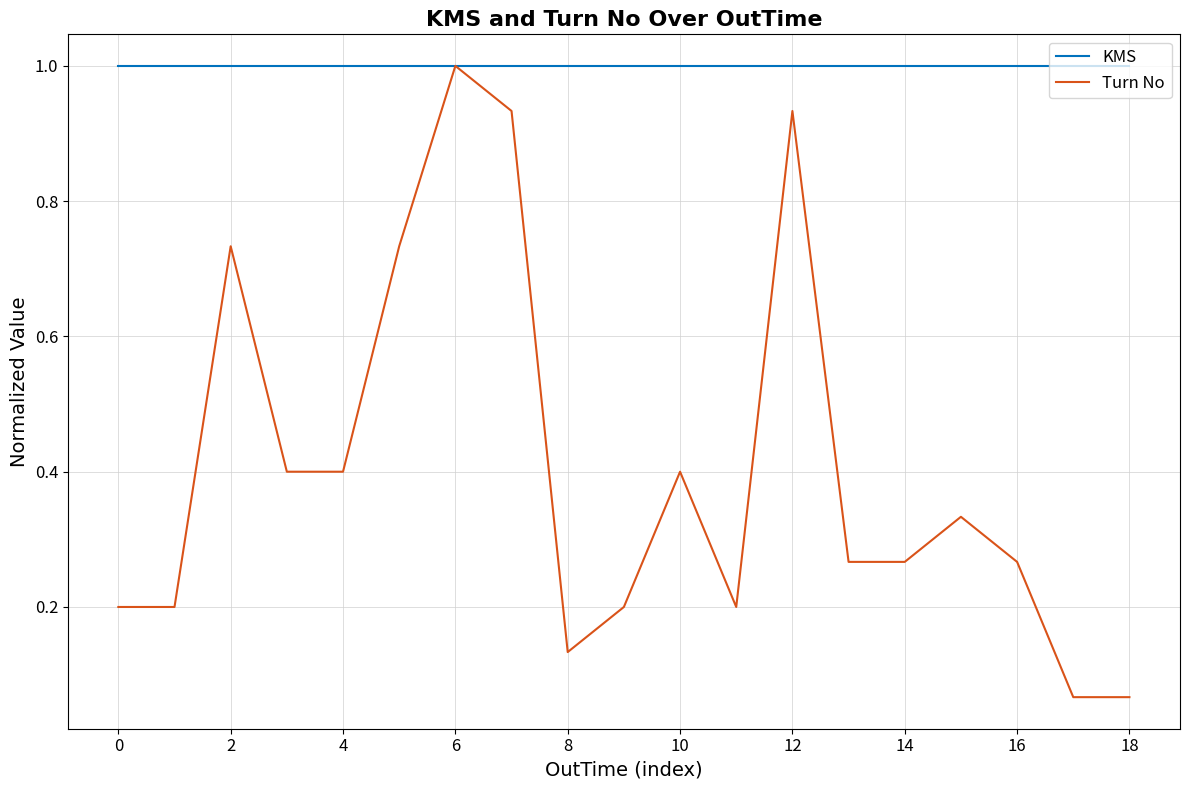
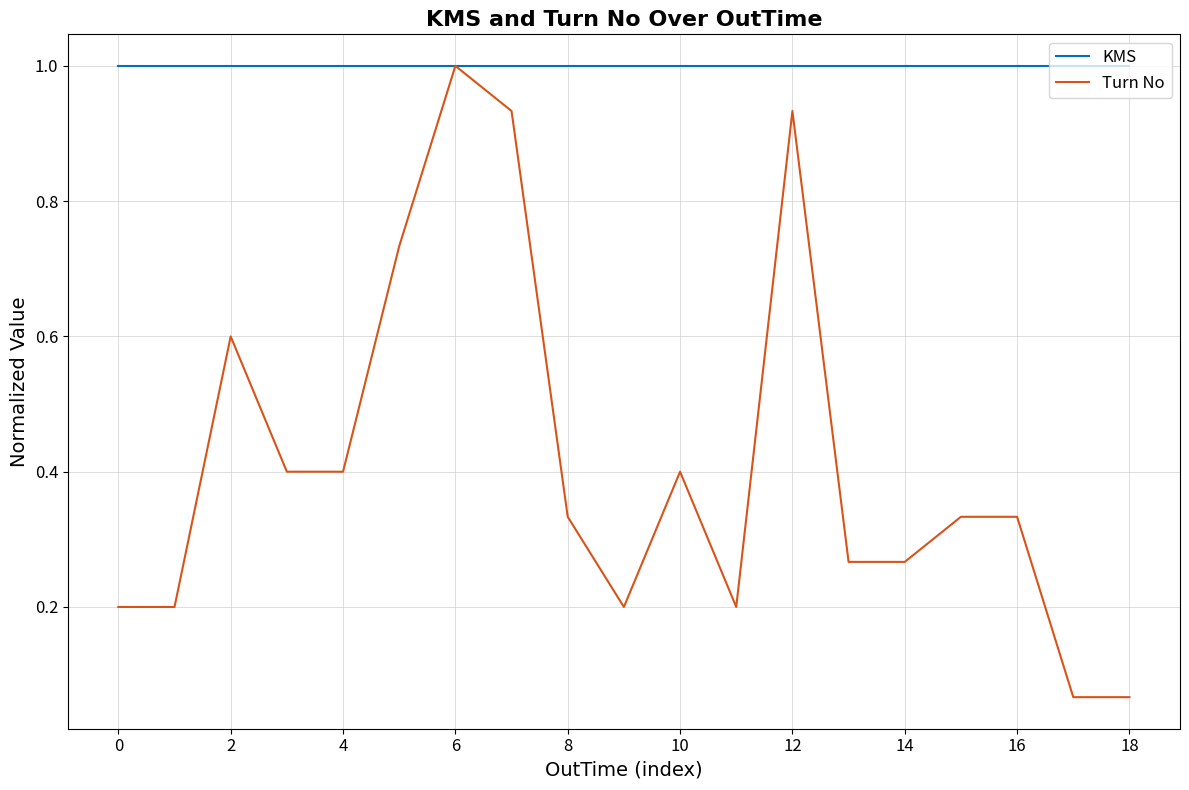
  {
    "KMS": {
      "0": 1.00,
      "2": 1.00,
      "4": 1.00,
      "8": 1.00,
      "10": 1.00,
      "12": 1.00,
      "14": 1.00,
      "16": 1.00
    },
    "Turn No": {
      "0": 0.20,
-     "2": 0.73,
+     "2": 0.60,
      "4": 0.40,
-     "8": 0.13,
+     "8": 0.33,
      "10": 0.40,
      "12": 0.93,
      "14": 0.27,
-     "16": 0.27,
+     "16": 0.33,
      "18": 0.07
    }
  }
